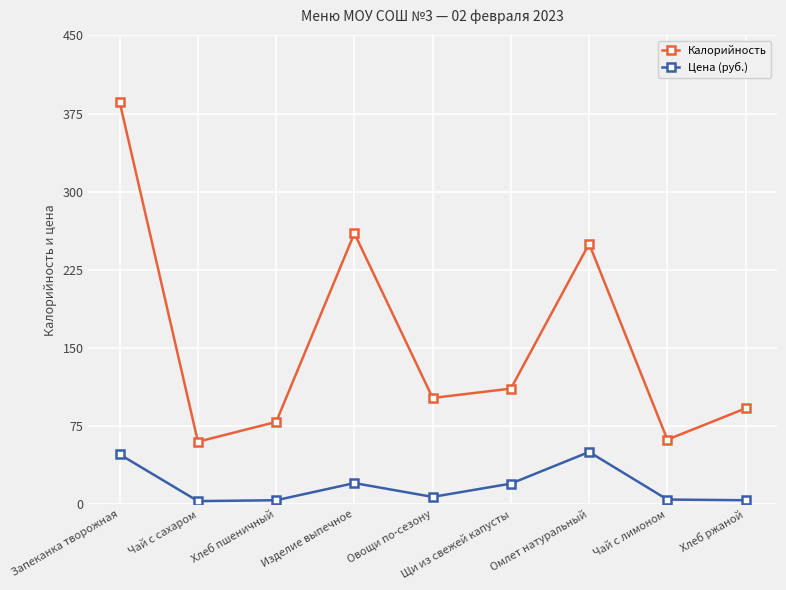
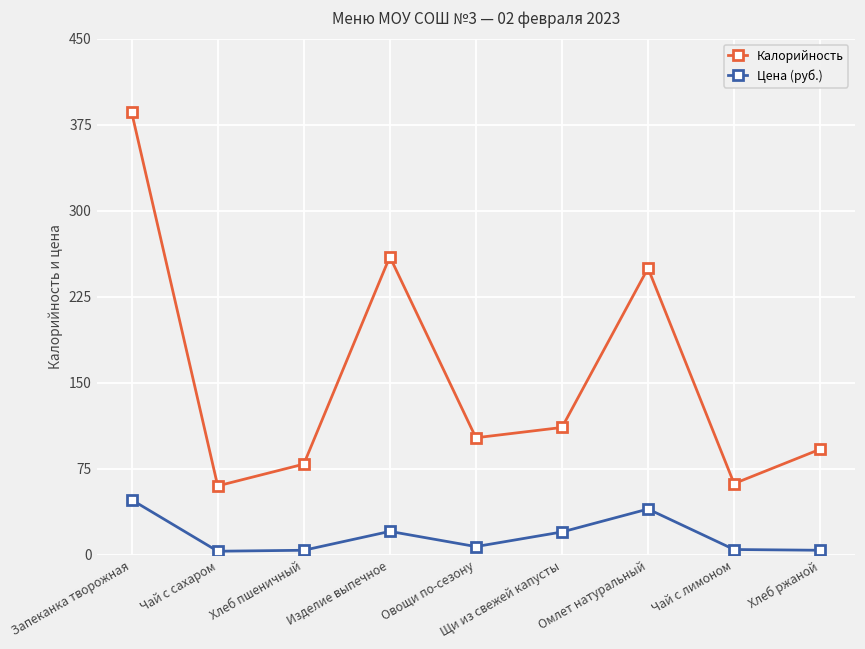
  {
    "Калорийность": {
      "Запеканка творожная": 386,
      "Чай с сахаром": 60,
      "Хлеб пшеничный": 79,
      "Изделие выпечное": 260,
      "Овощи по-сезону": 102,
      "Щи из свежей капусты": 111,
      "Омлет натуральный": 250,
      "Чай с лимоном": 62,
      "Хлеб ржаной": 92
    },
    "Цена (руб.)": {
      "Запеканка творожная": 48,
      "Чай с сахаром": 3,
      "Хлеб пшеничный": 4,
      "Изделие выпечное": 20,
      "Овощи по-сезону": 7,
      "Щи из свежей капусты": 20,
-     "Омлет натуральный": 50,
+     "Омлет натуральный": 40,
      "Чай с лимоном": 5,
      "Хлеб ржаной": 4
    }
  }
